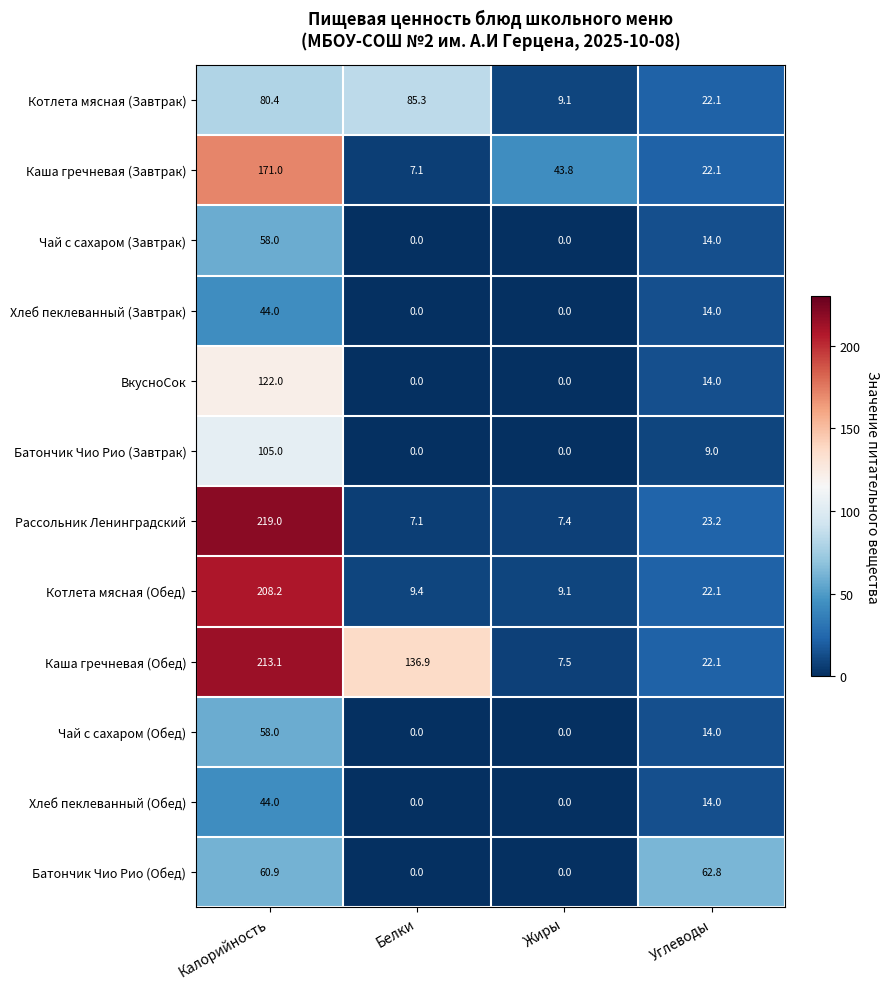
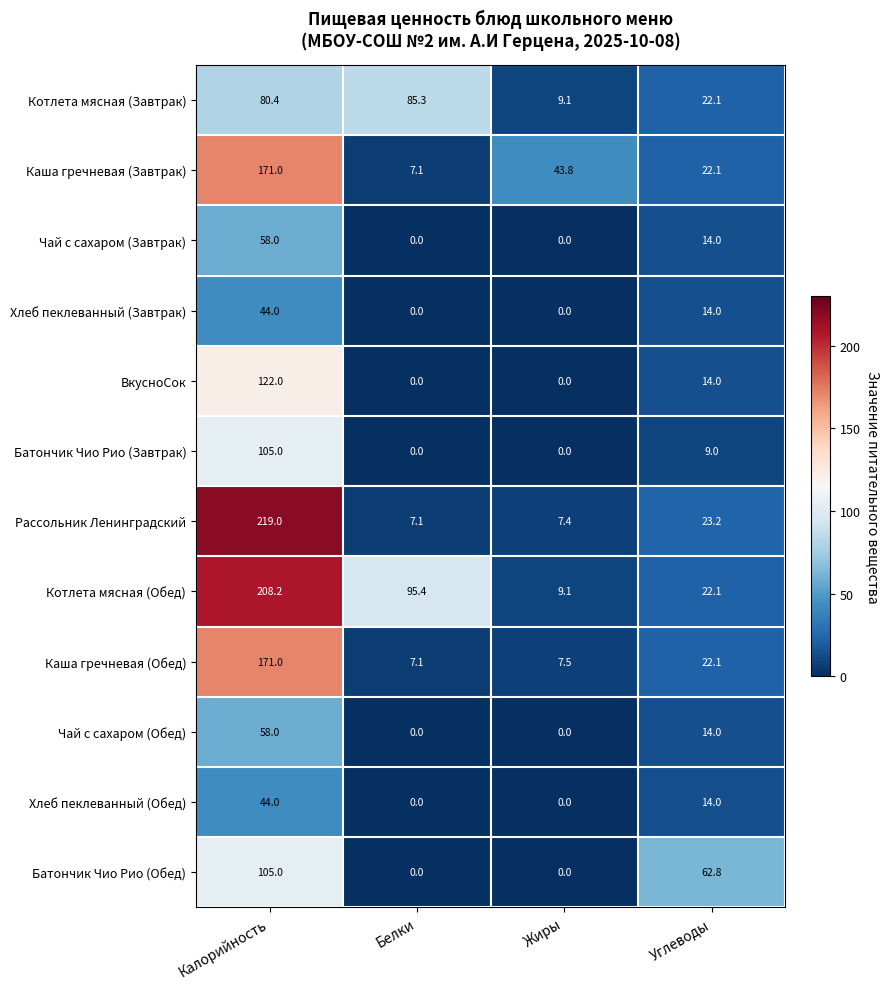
  {
    "Котлета мясная (Завтрак)": {
      "Калорийность": 80.4,
      "Белки": 85.3,
      "Жиры": 9.1,
      "Углеводы": 22.1
    },
    "Каша гречневая (Завтрак)": {
      "Калорийность": 171.0,
      "Белки": 7.1,
      "Жиры": 43.8,
      "Углеводы": 22.1
    },
    "Чай с сахаром (Завтрак)": {
      "Калорийность": 58.0,
      "Белки": 0.0,
      "Жиры": 0.0,
      "Углеводы": 14.0
    },
    "Хлеб пеклеванный (Завтрак)": {
      "Калорийность": 44.0,
      "Белки": 0.0,
      "Жиры": 0.0,
      "Углеводы": 14.0
    },
    "ВкусноСок": {
      "Калорийность": 122.0,
      "Белки": 0.0,
      "Жиры": 0.0,
      "Углеводы": 14.0
    },
    "Батончик Чио Рио (Завтрак)": {
      "Калорийность": 105.0,
      "Белки": 0.0,
      "Жиры": 0.0,
      "Углеводы": 9.0
    },
    "Рассольник Ленинградский": {
      "Калорийность": 219.0,
      "Белки": 7.1,
      "Жиры": 7.4,
      "Углеводы": 23.2
    },
    "Котлета мясная (Обед)": {
      "Калорийность": 208.2,
-     "Белки": 9.4,
+     "Белки": 95.4,
      "Жиры": 9.1,
      "Углеводы": 22.1
    },
    "Каша гречневая (Обед)": {
-     "Калорийность": 213.1,
-     "Белки": 136.9,
+     "Калорийность": 171.0,
+     "Белки": 7.1,
      "Жиры": 7.5,
      "Углеводы": 22.1
    },
    "Чай с сахаром (Обед)": {
      "Калорийность": 58.0,
      "Белки": 0.0,
      "Жиры": 0.0,
      "Углеводы": 14.0
    },
    "Хлеб пеклеванный (Обед)": {
      "Калорийность": 44.0,
      "Белки": 0.0,
      "Жиры": 0.0,
      "Углеводы": 14.0
    },
    "Батончик Чио Рио (Обед)": {
-     "Калорийность": 60.9,
+     "Калорийность": 105.0,
      "Белки": 0.0,
      "Жиры": 0.0,
      "Углеводы": 62.8
    }
  }
